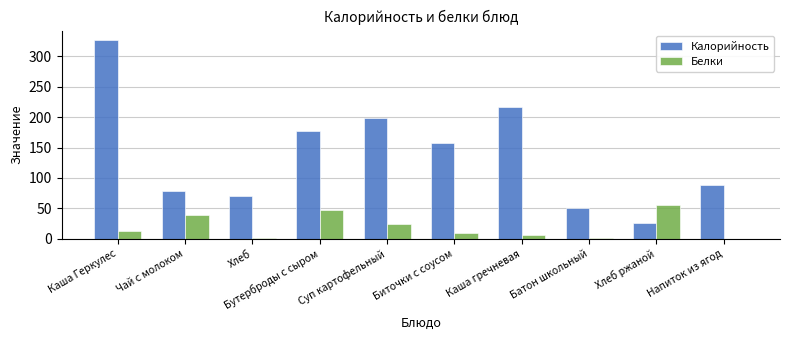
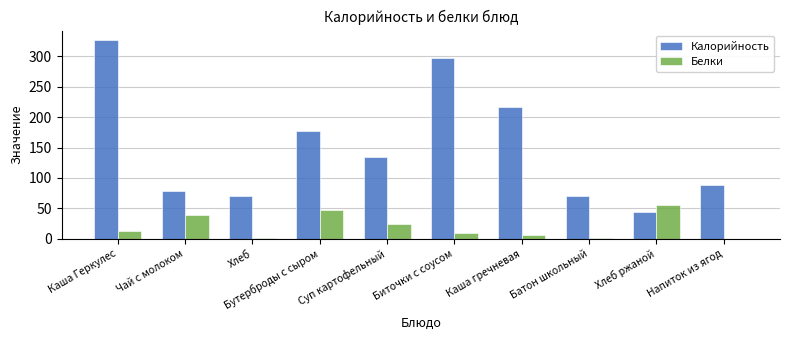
  {
    "Калорийность": {
      "Каша Геркулес": 330,
      "Чай с молоком": 80,
      "Хлеб": 70,
      "Бутерброды с сыром": 180,
-     "Суп картофельный": 200,
-     "Биточки с соусом": 160,
+     "Суп картофельный": 130,
+     "Биточки с соусом": 300,
      "Каша гречневая": 220,
-     "Батон школьный": 50,
-     "Хлеб ржаной": 30,
+     "Батон школьный": 70,
+     "Хлеб ржаной": 40,
      "Напиток из ягод": 90
    },
    "Белки": {
      "Каша Геркулес": 10,
      "Чай с молоком": 40,
      "Бутерброды с сыром": 50,
      "Суп картофельный": 20,
      "Биточки с соусом": 10,
      "Каша гречневая": 10,
      "Хлеб ржаной": 60,
      "Напиток из ягод": 0
    }
  }
